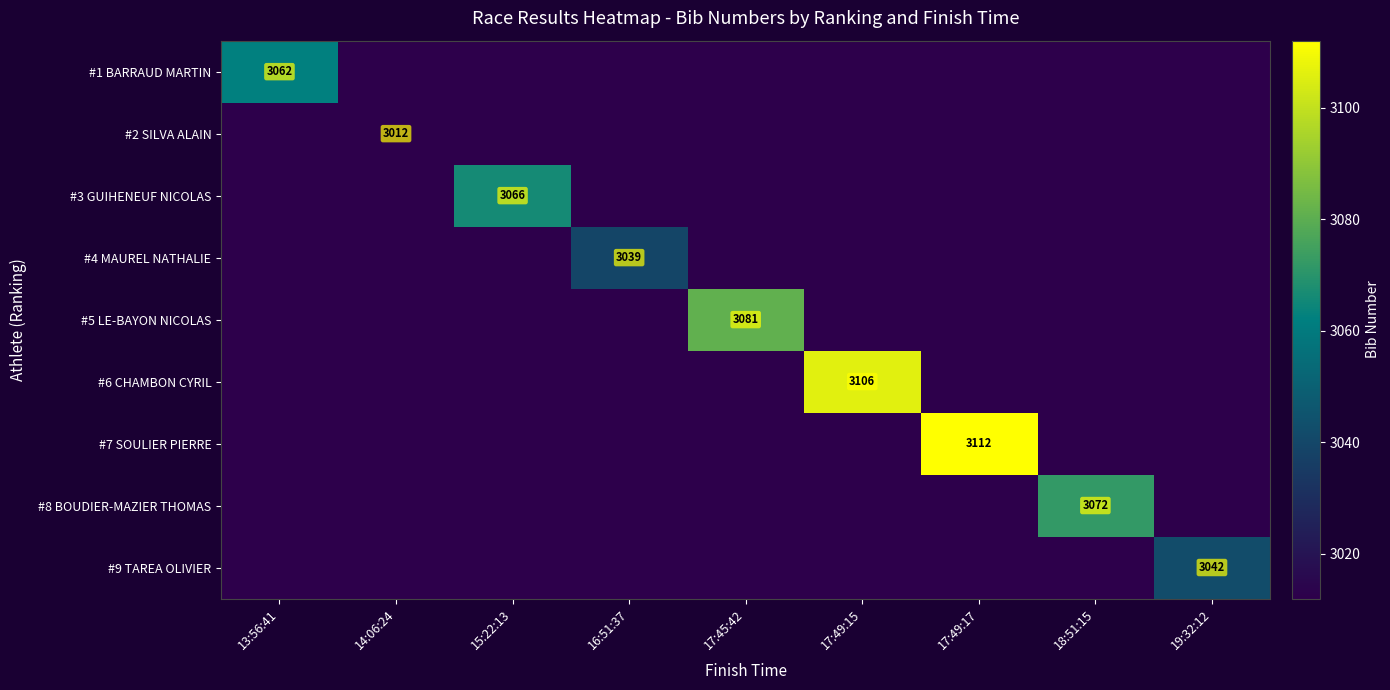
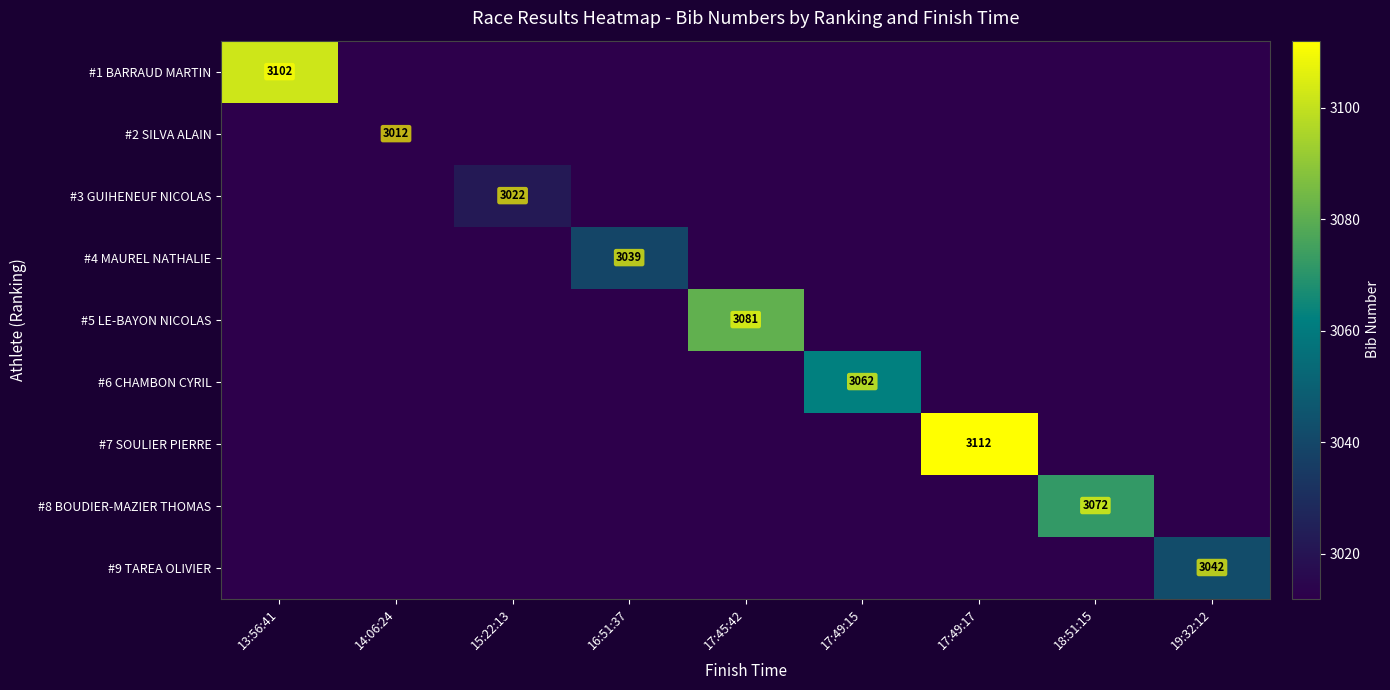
  {
    "#1 BARRAUD MARTIN": {
-     "13:56:41": 3062
+     "13:56:41": 3102
    },
    "#3 GUIHENEUF NICOLAS": {
-     "15:22:13": 3066
+     "15:22:13": 3022
    },
    "#6 CHAMBON CYRIL": {
-     "17:49:15": 3106
+     "17:49:15": 3062
    }
  }
